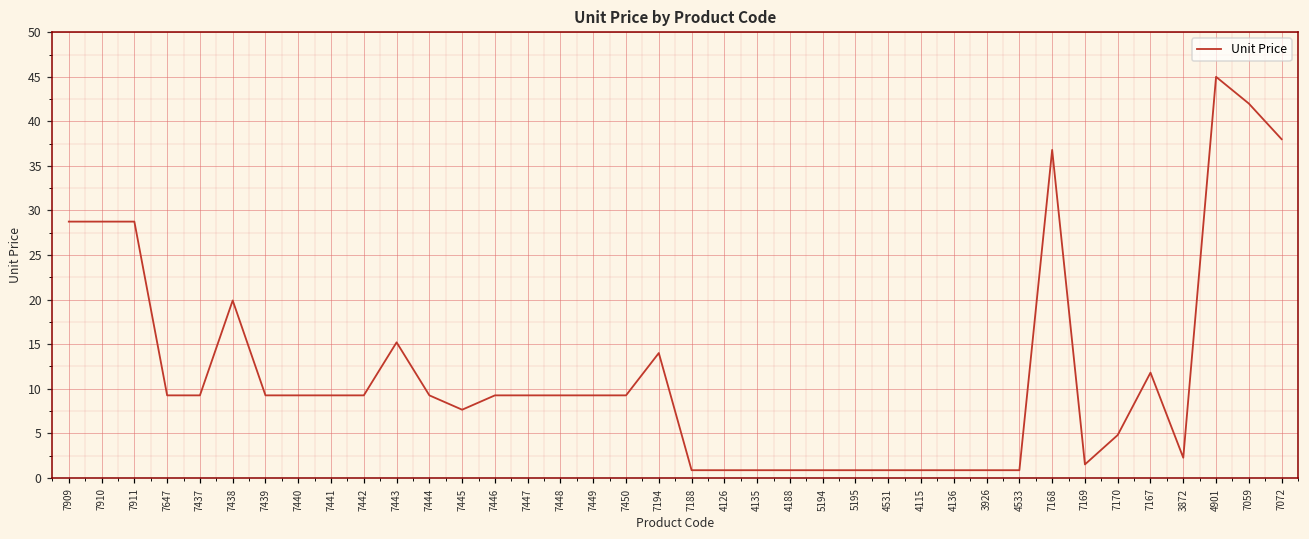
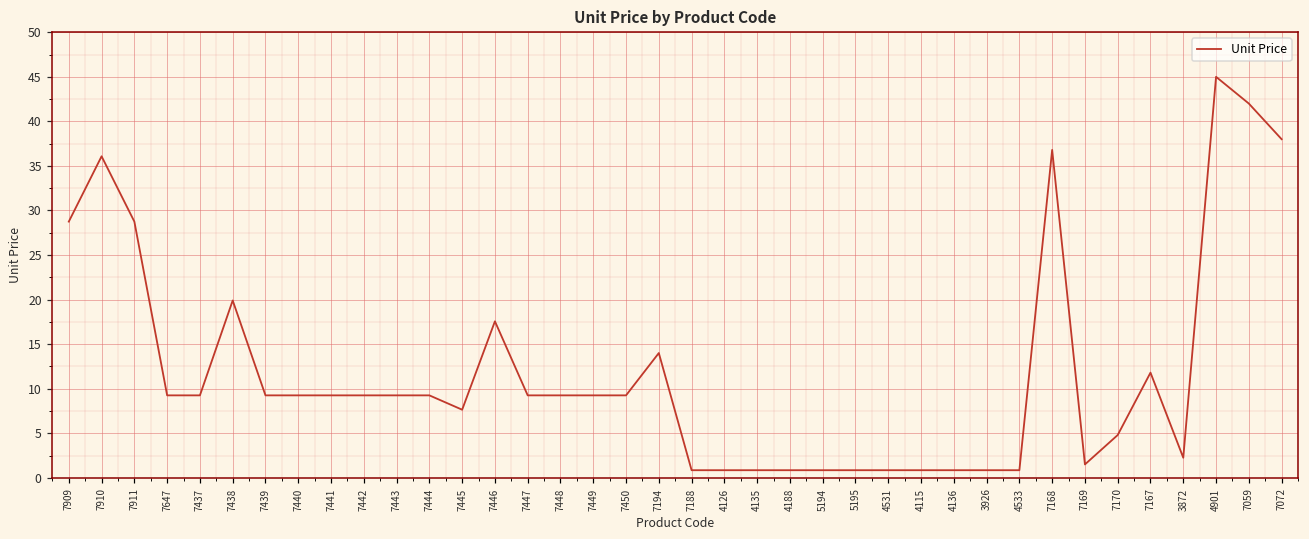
  {
    "7909": 29,
-   "7910": 29,
+   "7910": 36,
    "7911": 29,
    "7647": 9,
    "7437": 9,
    "7438": 20,
    "7439": 9,
    "7440": 9,
    "7441": 9,
    "7442": 9,
-   "7443": 15,
+   "7443": 9,
    "7444": 9,
    "7445": 8,
-   "7446": 9,
+   "7446": 18,
    "7447": 9,
    "7448": 9,
    "7449": 9,
    "7450": 9,
    "7194": 14,
    "7188": 1,
    "4126": 1,
    "4135": 1,
    "4188": 1,
    "5194": 1,
    "5195": 1,
    "4531": 1,
    "4115": 1,
    "4136": 1,
    "3926": 1,
    "4533": 1,
    "7168": 37,
    "7169": 2,
    "7170": 5,
    "7167": 12,
    "3872": 2,
    "4901": 45,
    "7059": 42,
    "7072": 38
  }
